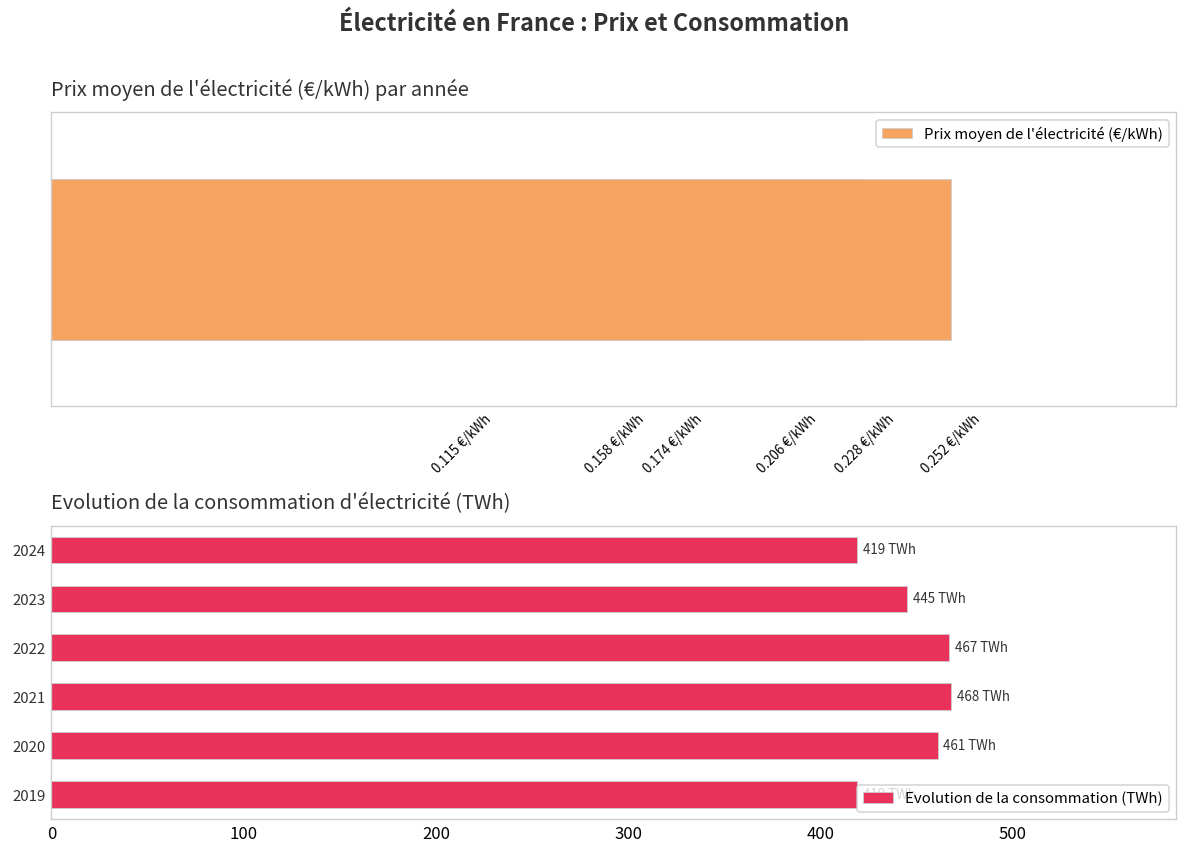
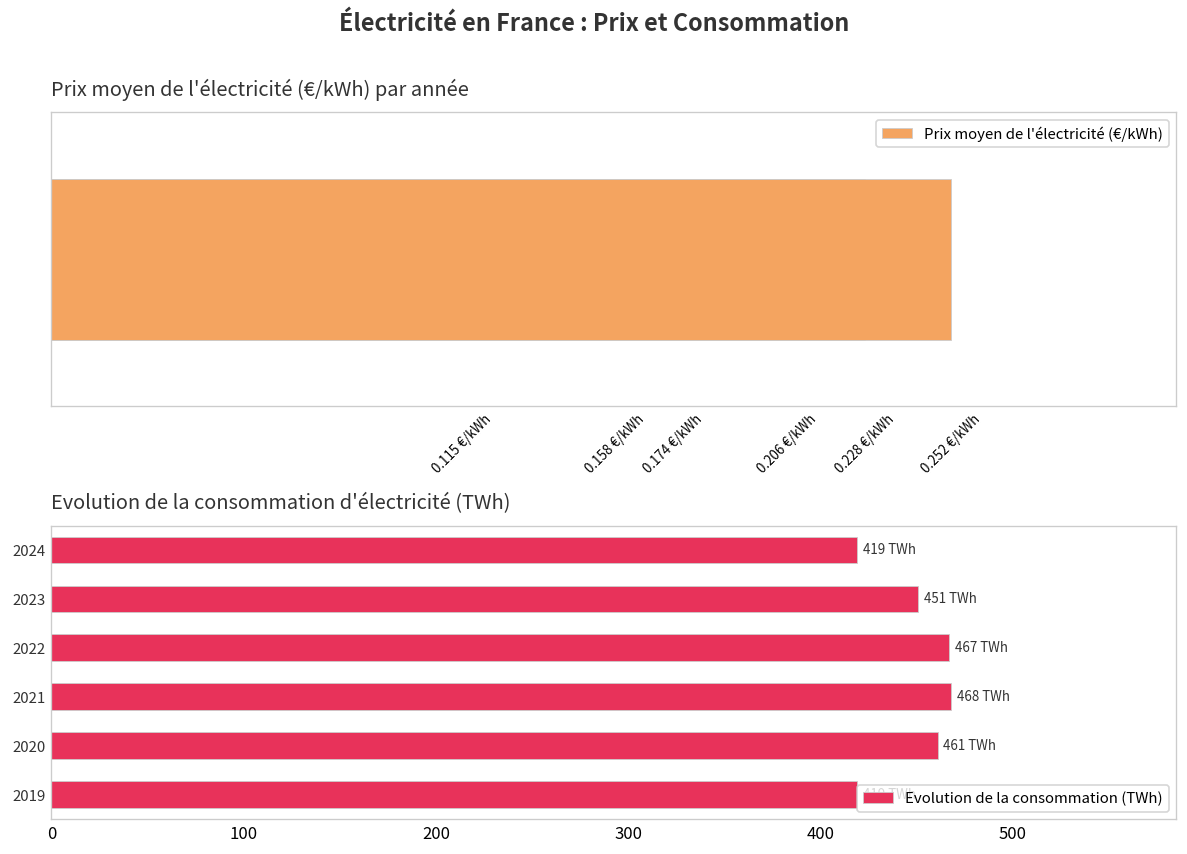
  {
    "Evolution de la consommation d'électricité (TWh)": {
      "2024": 419,
-     "2023": 445,
+     "2023": 451,
      "2022": 467,
      "2021": 468,
      "2020": 461
    }
  }
